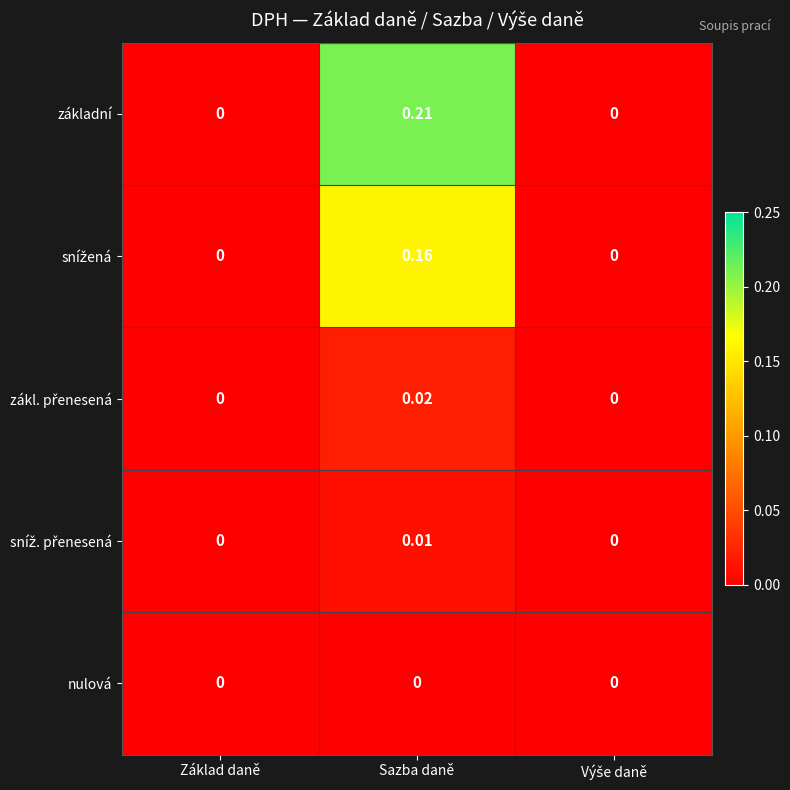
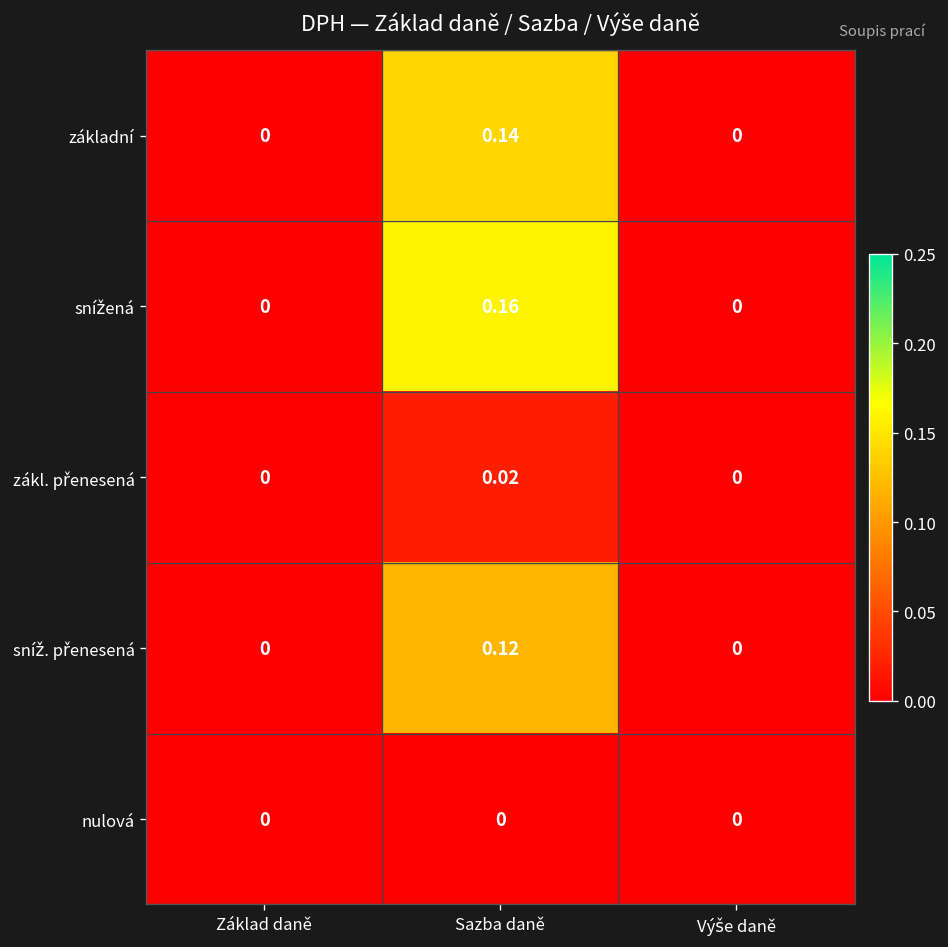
  {
    "základní": {
      "Základ daně": 0,
-     "Sazba daně": 0.21,
+     "Sazba daně": 0.14,
      "Výše daně": 0
    },
    "snížená": {
      "Základ daně": 0,
      "Sazba daně": 0.16,
      "Výše daně": 0
    },
    "zákl. přenesená": {
      "Základ daně": 0,
      "Sazba daně": 0.02,
      "Výše daně": 0
    },
    "sníž. přenesená": {
      "Základ daně": 0,
-     "Sazba daně": 0.01,
+     "Sazba daně": 0.12,
      "Výše daně": 0
    },
    "nulová": {
      "Základ daně": 0,
      "Sazba daně": 0,
      "Výše daně": 0
    }
  }
